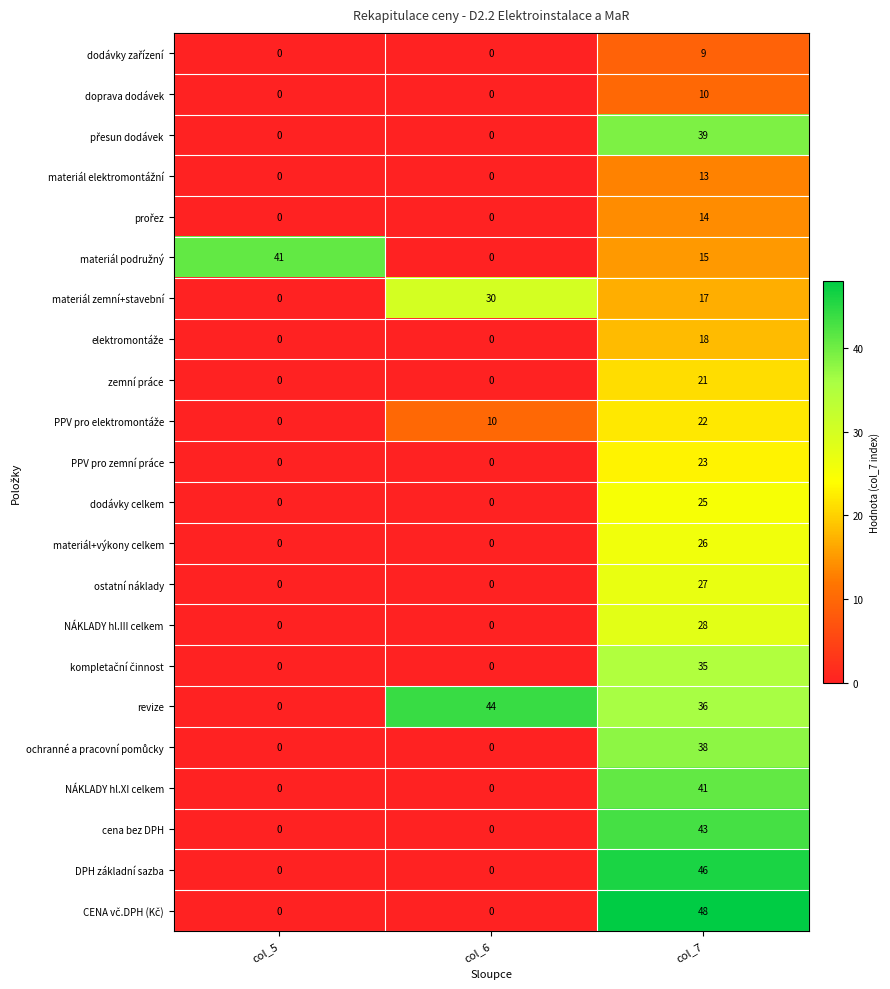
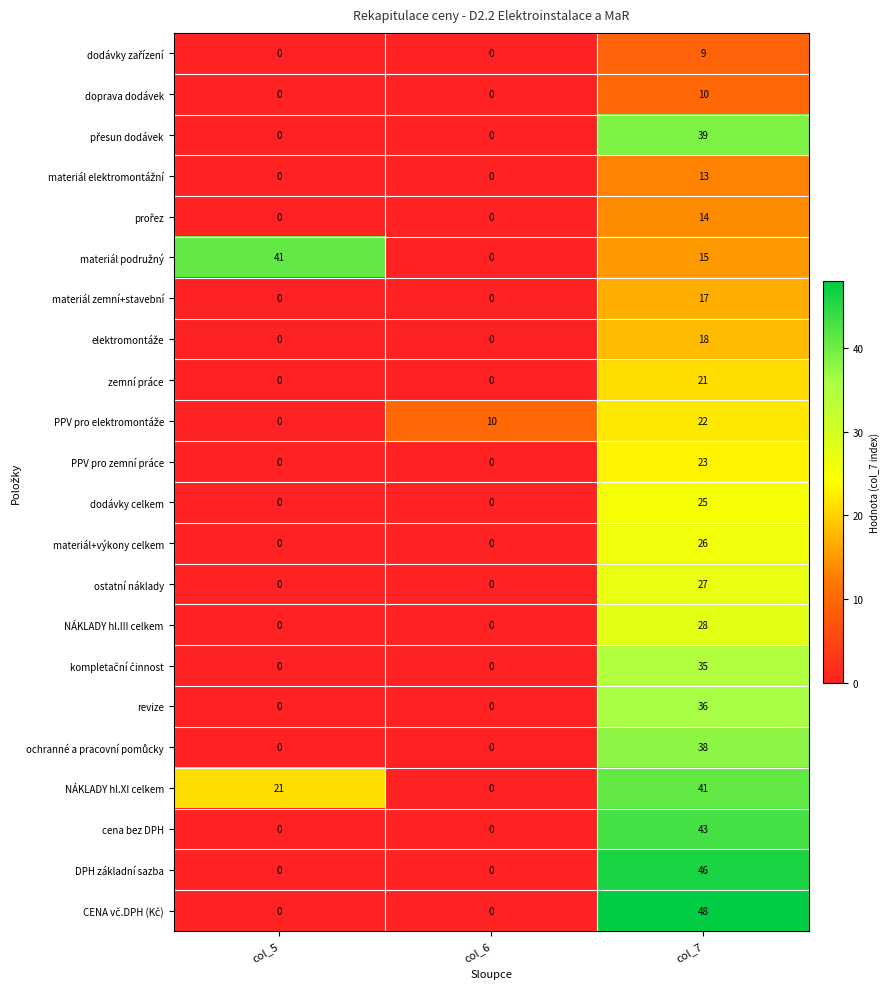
  {
    "dodávky zařízení": {
      "col_5": 0,
      "col_6": 0,
      "col_7": 9
    },
    "doprava dodávek": {
      "col_5": 0,
      "col_6": 0,
      "col_7": 10
    },
    "přesun dodávek": {
      "col_5": 0,
      "col_6": 0,
      "col_7": 39
    },
    "materiál elektromontážní": {
      "col_5": 0,
      "col_6": 0,
      "col_7": 13
    },
    "prořez": {
      "col_5": 0,
      "col_6": 0,
      "col_7": 14
    },
    "materiál podružný": {
      "col_5": 41,
      "col_6": 0,
      "col_7": 15
    },
    "materiál zemní+stavební": {
      "col_5": 0,
-     "col_6": 30,
+     "col_6": 0,
      "col_7": 17
    },
    "elektromontáže": {
      "col_5": 0,
      "col_6": 0,
      "col_7": 18
    },
    "zemní práce": {
      "col_5": 0,
      "col_6": 0,
      "col_7": 21
    },
    "PPV pro elektromontáže": {
      "col_5": 0,
      "col_6": 10,
      "col_7": 22
    },
    "PPV pro zemní práce": {
      "col_5": 0,
      "col_6": 0,
      "col_7": 23
    },
    "dodávky celkem": {
      "col_5": 0,
      "col_6": 0,
      "col_7": 25
    },
    "materiál+výkony celkem": {
      "col_5": 0,
      "col_6": 0,
      "col_7": 26
    },
    "ostatní náklady": {
      "col_5": 0,
      "col_6": 0,
      "col_7": 27
    },
    "NÁKLADY hl.III celkem": {
      "col_5": 0,
      "col_6": 0,
      "col_7": 28
    },
    "kompletační činnost": {
      "col_5": 0,
      "col_6": 0,
      "col_7": 35
    },
    "revize": {
      "col_5": 0,
-     "col_6": 44,
+     "col_6": 0,
      "col_7": 36
    },
    "ochranné a pracovní pomůcky": {
      "col_5": 0,
      "col_6": 0,
      "col_7": 38
    },
    "NÁKLADY hl.XI celkem": {
-     "col_5": 0,
+     "col_5": 21,
      "col_6": 0,
      "col_7": 41
    },
    "cena bez DPH": {
      "col_5": 0,
      "col_6": 0,
      "col_7": 43
    },
    "DPH základní sazba": {
      "col_5": 0,
      "col_6": 0,
      "col_7": 46
    },
    "CENA vč.DPH (Kč)": {
      "col_5": 0,
      "col_6": 0,
      "col_7": 48
    }
  }
